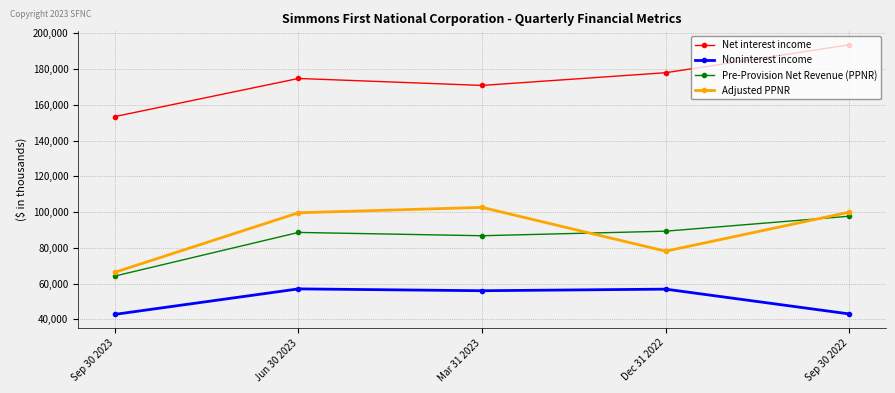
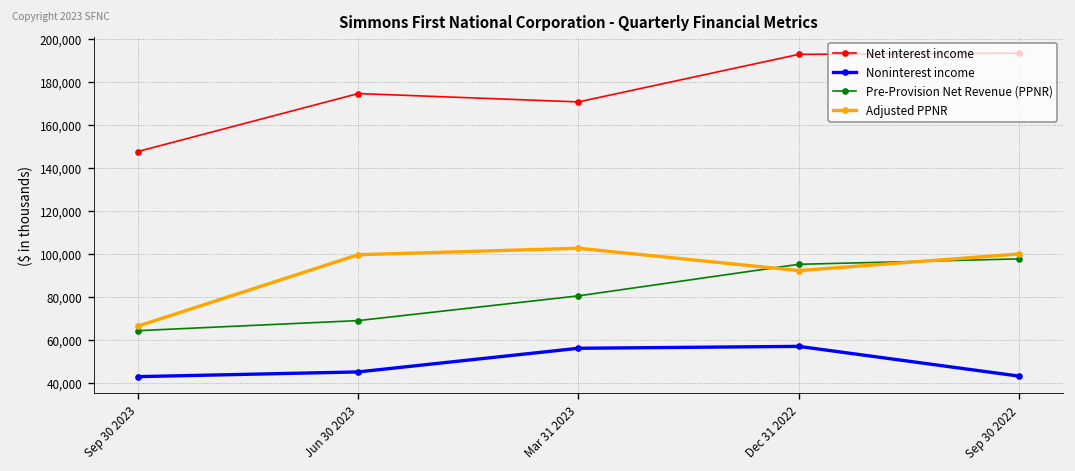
  {
    "Net interest income": {
-     "Sep 30 2023": "153,000",
+     "Sep 30 2023": "148,000",
      "Jun 30 2023": "175,000",
      "Mar 31 2023": "171,000",
-     "Dec 31 2022": "178,000"
+     "Dec 31 2022": "193,000"
    },
    "Noninterest income": {
      "Sep 30 2023": "43,000",
-     "Jun 30 2023": "57,000",
+     "Jun 30 2023": "45,000",
      "Mar 31 2023": "56,000",
      "Dec 31 2022": "57,000",
      "Sep 30 2022": "43,000"
    },
    "Pre-Provision Net Revenue (PPNR)": {
      "Sep 30 2023": "64,000",
-     "Jun 30 2023": "89,000",
-     "Mar 31 2023": "87,000",
-     "Dec 31 2022": "89,000",
+     "Jun 30 2023": "69,000",
+     "Mar 31 2023": "80,000",
+     "Dec 31 2022": "95,000",
      "Sep 30 2022": "98,000"
    },
    "Adjusted PPNR": {
      "Sep 30 2023": "66,000",
      "Jun 30 2023": "100,000",
      "Mar 31 2023": "103,000",
-     "Dec 31 2022": "78,000",
+     "Dec 31 2022": "92,000",
      "Sep 30 2022": "100,000"
    }
  }
